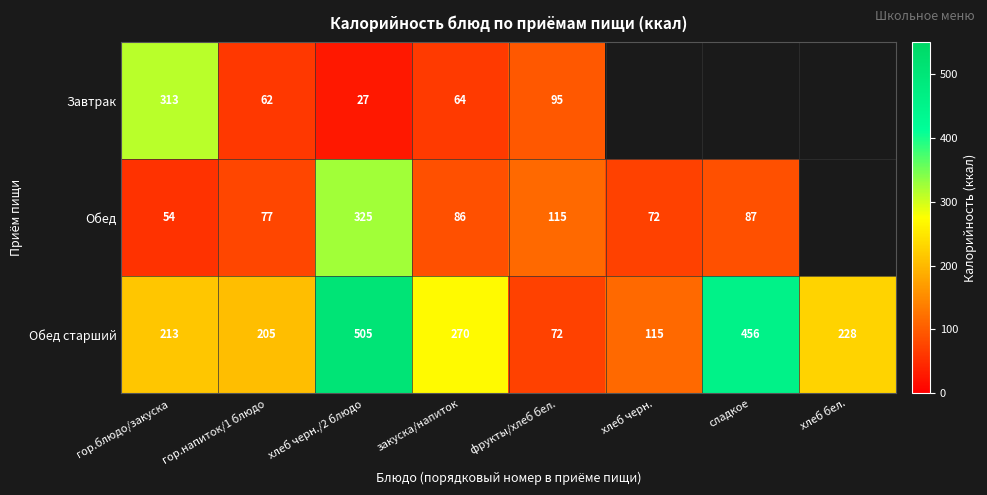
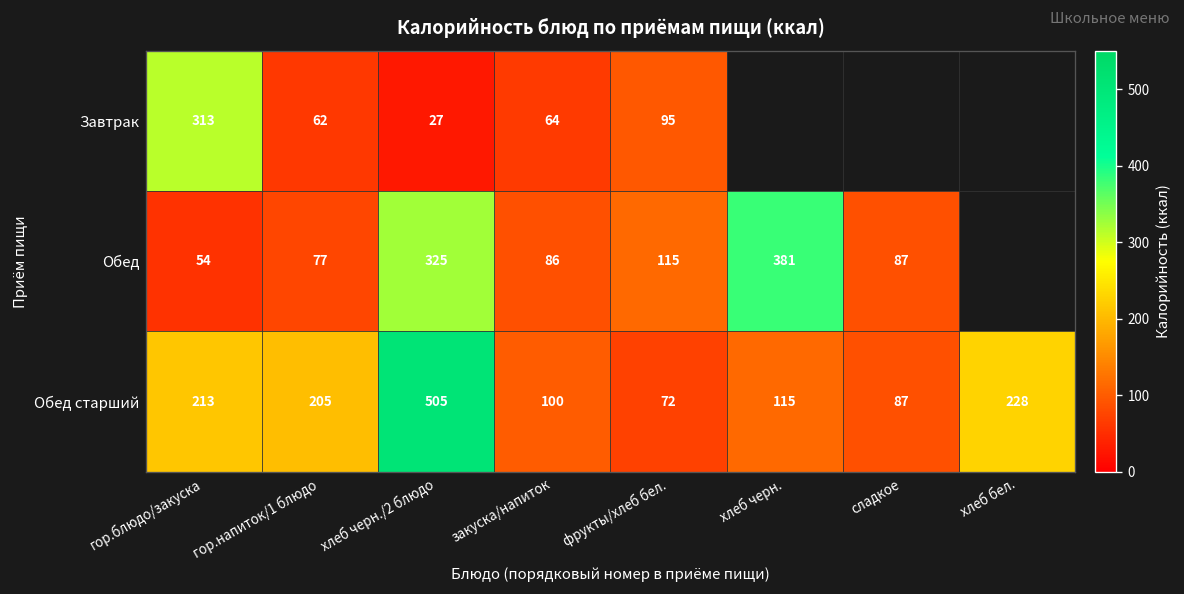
  {
    "Завтрак": {
      "гор.блюдо/закуска": 313,
      "гор.напиток/1 блюдо": 62,
      "хлеб черн./2 блюдо": 27,
      "закуска/напиток": 64,
      "фрукты/хлеб бел.": 95
    },
    "Обед": {
      "гор.блюдо/закуска": 54,
      "гор.напиток/1 блюдо": 77,
      "хлеб черн./2 блюдо": 325,
      "закуска/напиток": 86,
      "фрукты/хлеб бел.": 115,
-     "хлеб черн.": 72,
+     "хлеб черн.": 381,
      "сладкое": 87
    },
    "Обед старший": {
      "гор.блюдо/закуска": 213,
      "гор.напиток/1 блюдо": 205,
      "хлеб черн./2 блюдо": 505,
-     "закуска/напиток": 270,
+     "закуска/напиток": 100,
      "фрукты/хлеб бел.": 72,
      "хлеб черн.": 115,
-     "сладкое": 456,
+     "сладкое": 87,
      "хлеб бел.": 228
    }
  }
